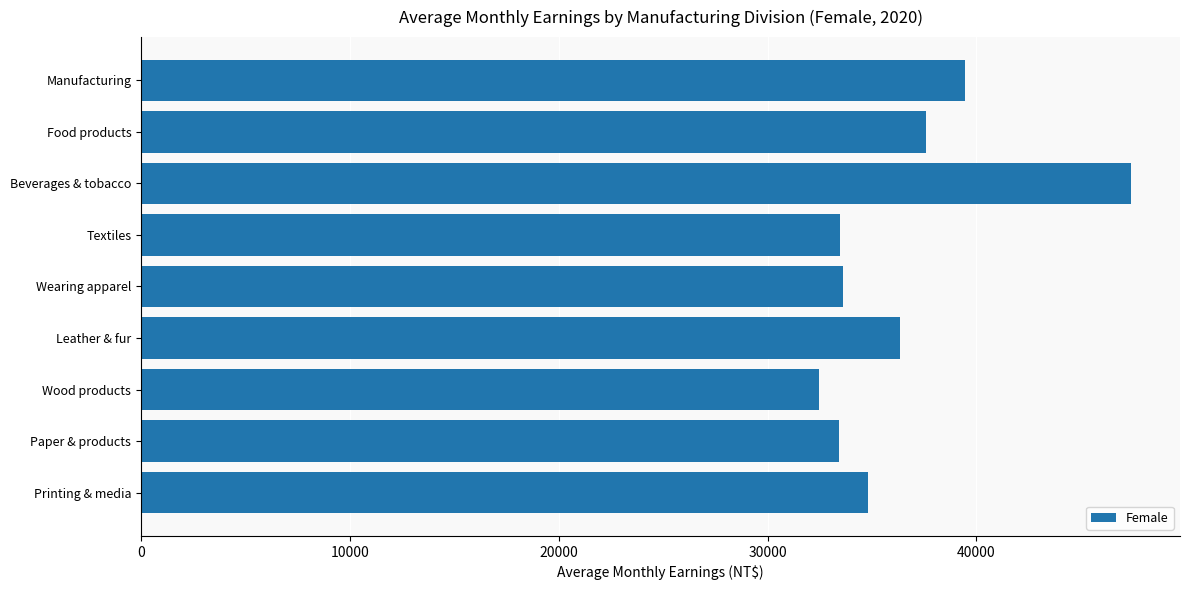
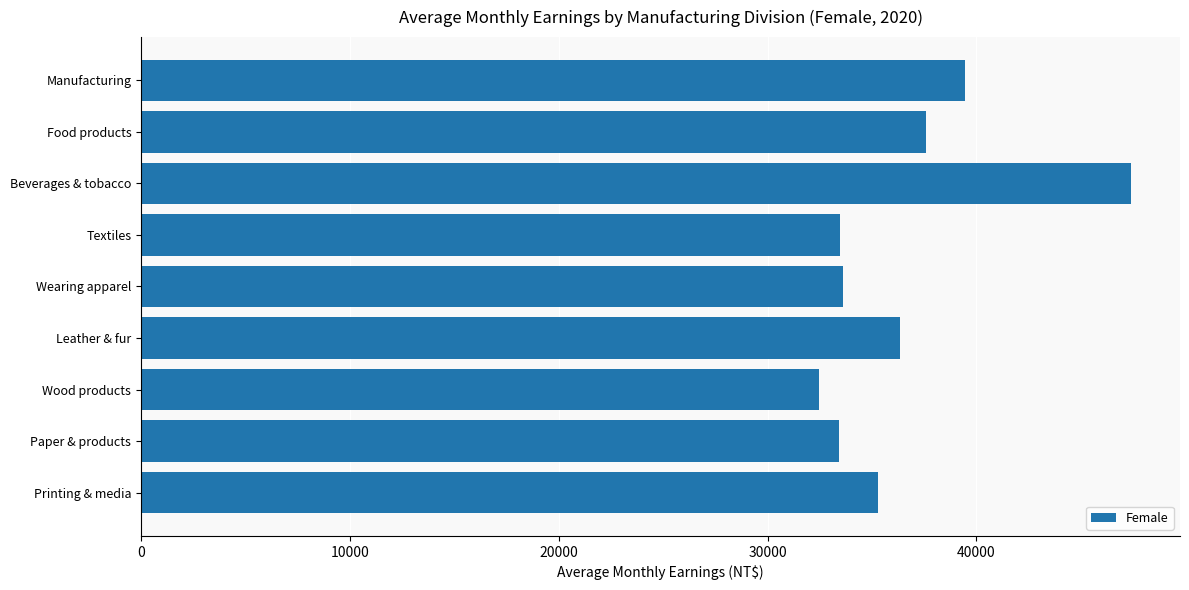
  {
    "Manufacturing": 39500,
    "Food products": 37600,
    "Beverages & tobacco": 47400,
    "Textiles": 33500,
    "Wearing apparel": 33600,
    "Leather & fur": 36300,
    "Wood products": 32500,
    "Paper & products": 33400,
-   "Printing & media": 34800
+   "Printing & media": 35300
  }
